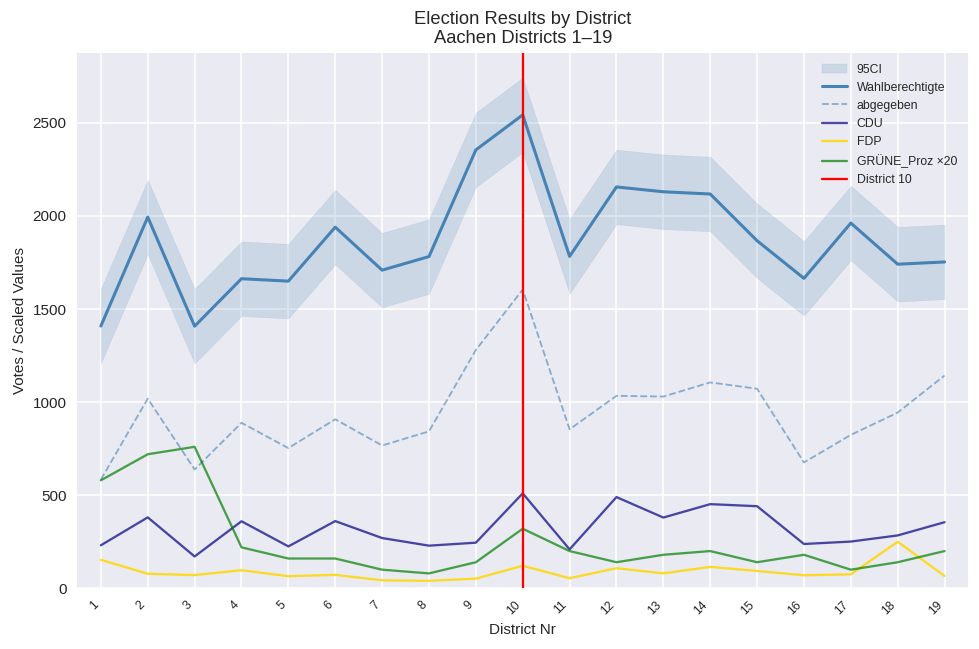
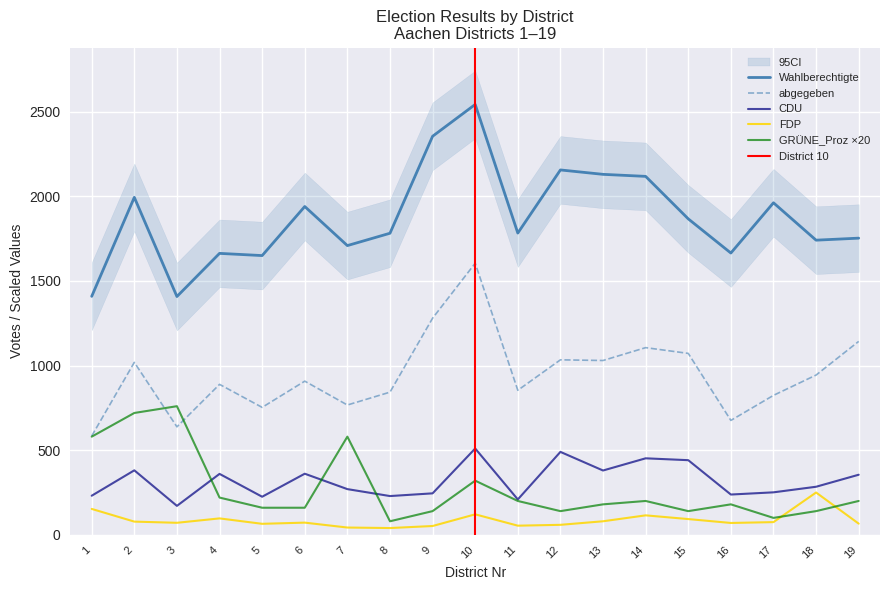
  {
    "CDU": {
      "1": 230,
      "2": 380,
      "3": 170,
      "4": 360,
      "5": 230,
      "6": 360,
      "7": 270,
      "8": 230,
      "9": 250,
      "10": 510,
      "12": 490,
      "13": 380,
      "14": 450,
      "15": 440,
      "16": 240,
      "17": 250,
      "18": 280,
      "19": 360
    },
    "FDP": {
      "1": 150,
      "2": 80,
      "3": 70,
      "4": 100,
      "5": 70,
      "6": 70,
      "7": 40,
      "8": 40,
      "9": 50,
      "10": 120,
      "11": 50,
-     "12": 110,
+     "12": 60,
      "13": 80,
      "14": 120,
      "15": 90,
      "16": 70,
      "17": 80,
      "18": 250,
      "19": 70
    },
    "GRÜNE_Proz ×20": {
      "2": 720,
      "3": 760,
      "4": 220,
      "5": 160,
      "6": 160,
-     "7": 100,
+     "7": 580,
      "8": 80,
      "9": 140,
      "10": 320,
      "12": 140,
      "13": 180,
      "14": 200,
      "15": 140,
      "16": 180,
      "17": 100,
      "18": 140,
      "19": 200
    }
  }
